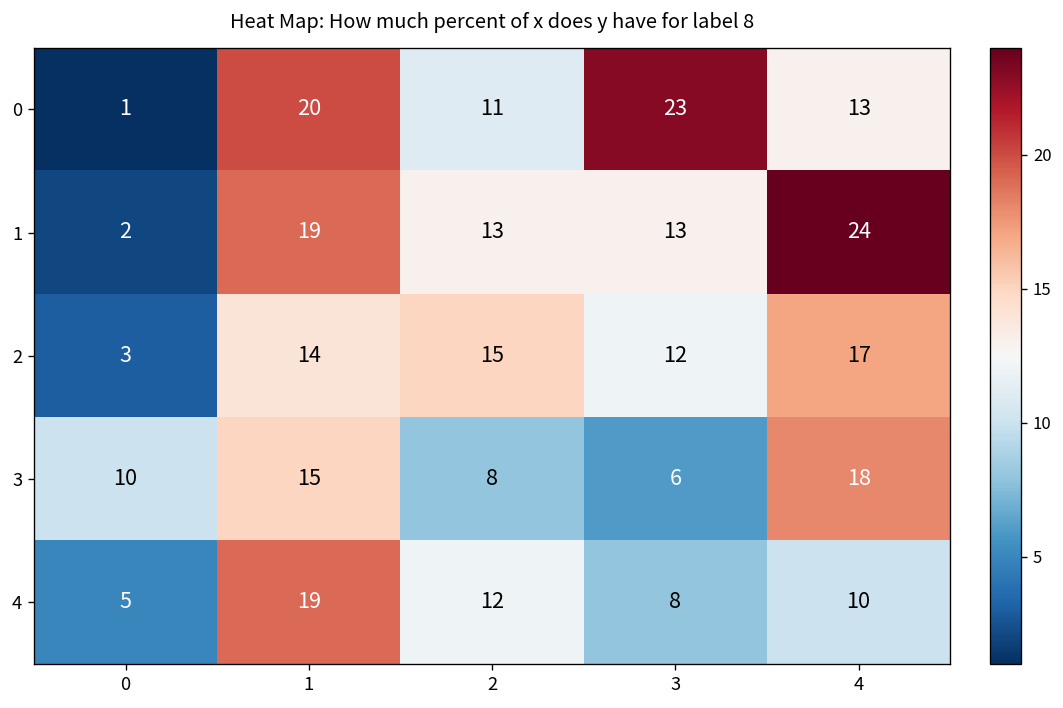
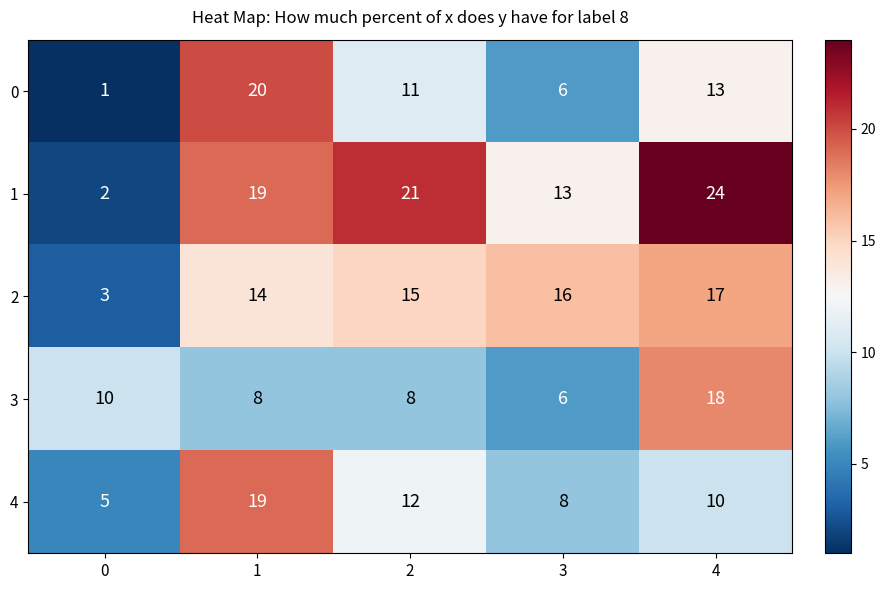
  {
    "0": {
      "0": 1,
      "1": 20,
      "2": 11,
-     "3": 23,
+     "3": 6,
      "4": 13
    },
    "1": {
      "0": 2,
      "1": 19,
-     "2": 13,
+     "2": 21,
      "3": 13,
      "4": 24
    },
    "2": {
      "0": 3,
      "1": 14,
      "2": 15,
-     "3": 12,
+     "3": 16,
      "4": 17
    },
    "3": {
      "0": 10,
-     "1": 15,
+     "1": 8,
      "2": 8,
      "3": 6,
      "4": 18
    },
    "4": {
      "0": 5,
      "1": 19,
      "2": 12,
      "3": 8,
      "4": 10
    }
  }
